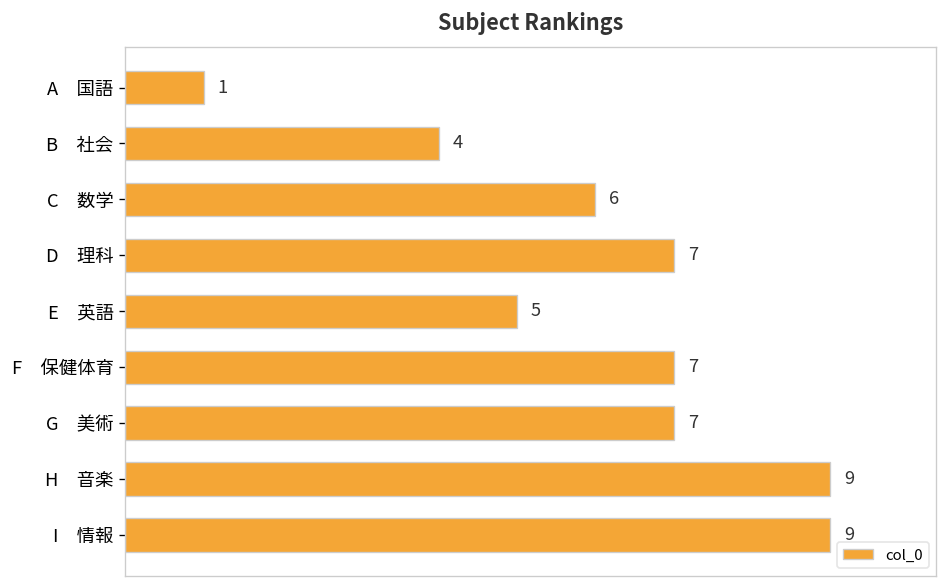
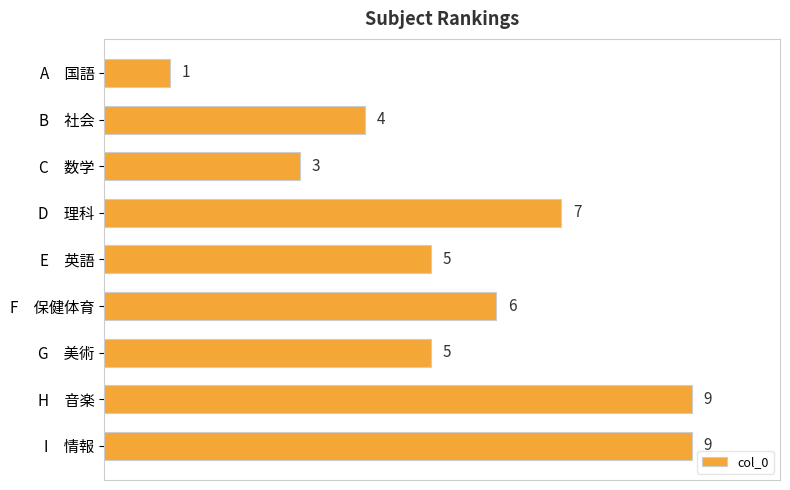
  {
    "A 国語": 1,
    "B 社会": 4,
-   "C 数学": 6,
+   "C 数学": 3,
    "D 理科": 7,
    "E 英語": 5,
-   "F 保健体育": 7,
-   "G 美術": 7,
+   "F 保健体育": 6,
+   "G 美術": 5,
    "H 音楽": 9
  }
